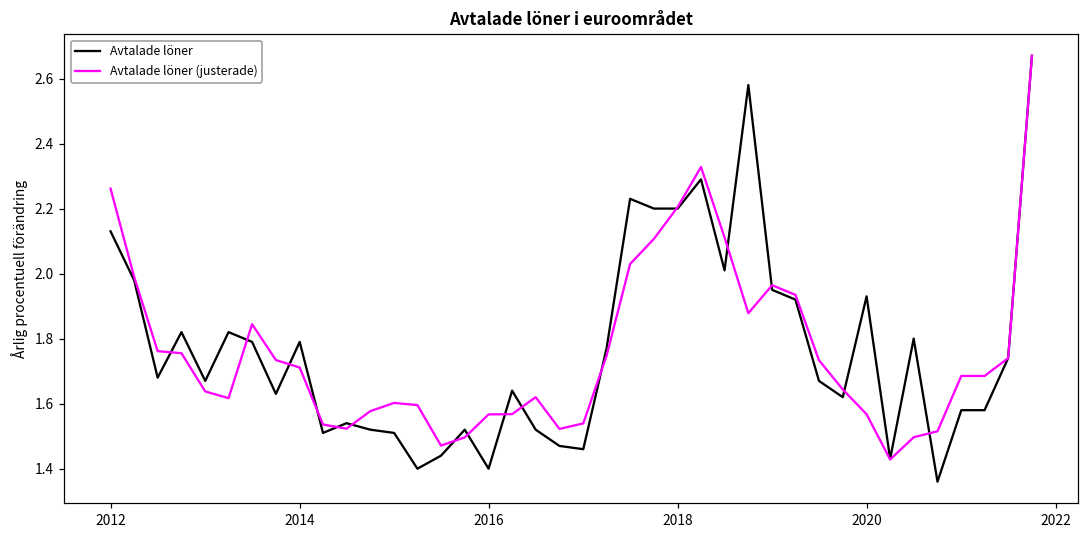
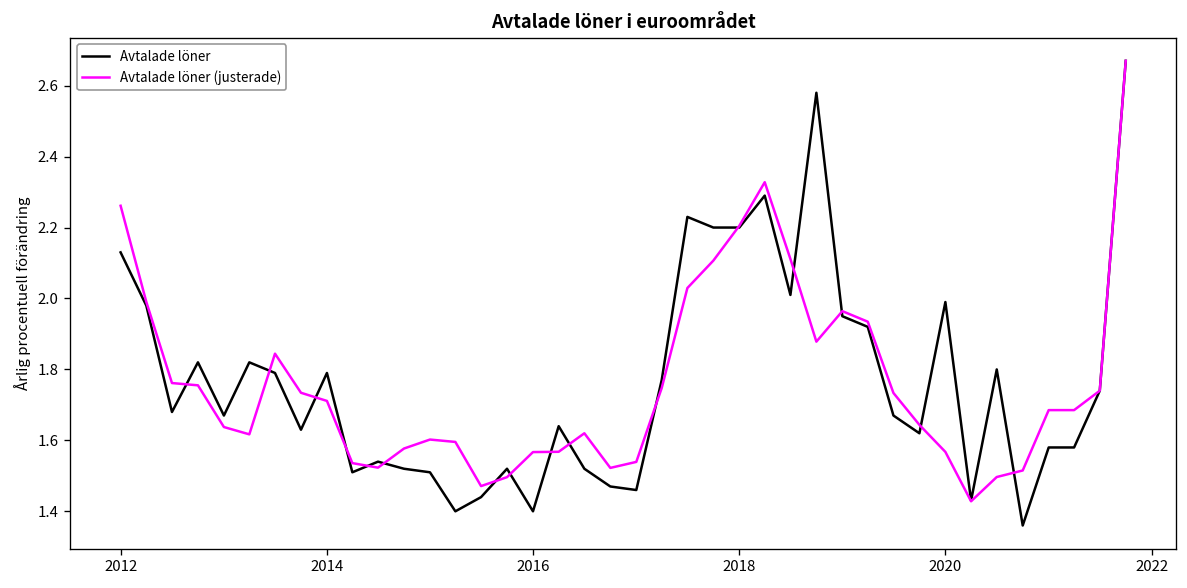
  {
    "Avtalade löner": {
      "2012": 2.13,
      "2014": 1.79,
      "2016": 1.40,
-     "2020": 1.93
+     "2020": 1.99
    },
    "Avtalade löner (justerade)": {
      "2012": 2.26,
      "2014": 1.71,
      "2016": 1.57,
      "2020": 1.57
    }
  }
